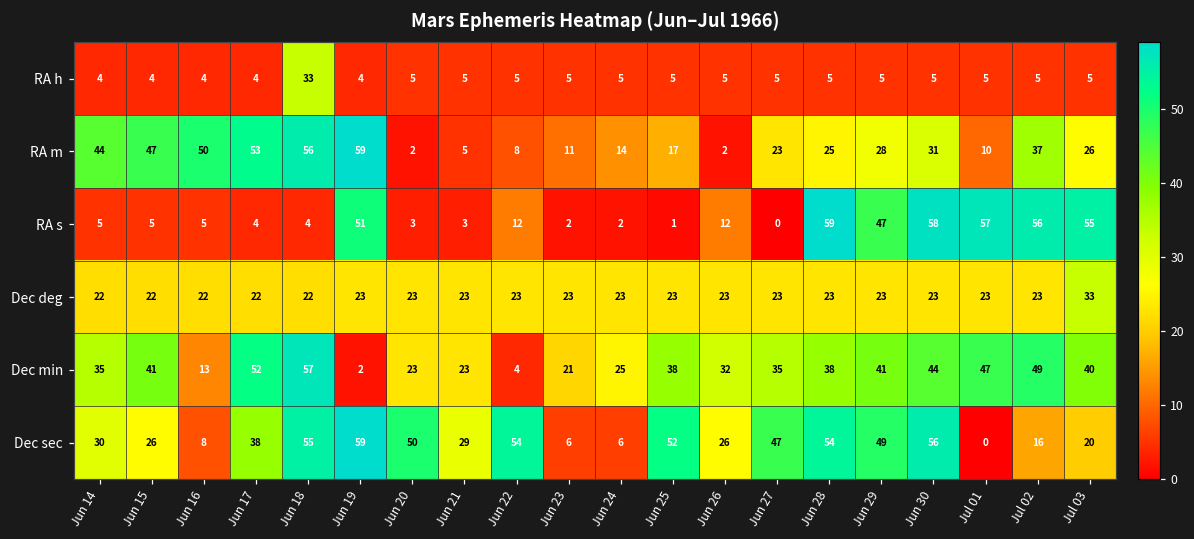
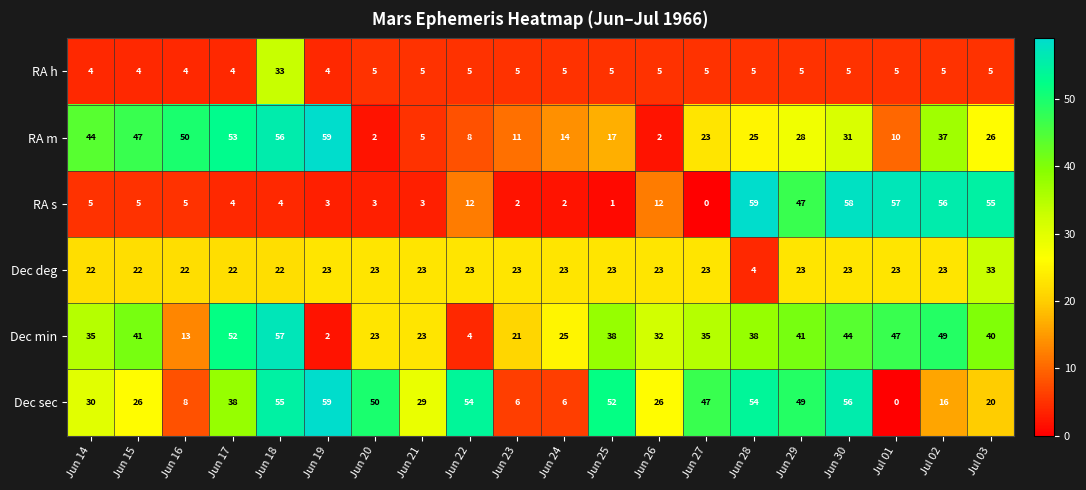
  {
    "RA h": {
      "Jun 14": 4,
      "Jun 15": 4,
      "Jun 16": 4,
      "Jun 17": 4,
      "Jun 18": 33,
      "Jun 19": 4,
      "Jun 20": 5,
      "Jun 21": 5,
      "Jun 22": 5,
      "Jun 23": 5,
      "Jun 24": 5,
      "Jun 25": 5,
      "Jun 26": 5,
      "Jun 27": 5,
      "Jun 28": 5,
      "Jun 29": 5,
      "Jun 30": 5,
      "Jul 01": 5,
      "Jul 02": 5,
      "Jul 03": 5
    },
    "RA m": {
      "Jun 14": 44,
      "Jun 15": 47,
      "Jun 16": 50,
      "Jun 17": 53,
      "Jun 18": 56,
      "Jun 19": 59,
      "Jun 20": 2,
      "Jun 21": 5,
      "Jun 22": 8,
      "Jun 23": 11,
      "Jun 24": 14,
      "Jun 25": 17,
      "Jun 26": 2,
      "Jun 27": 23,
      "Jun 28": 25,
      "Jun 29": 28,
      "Jun 30": 31,
      "Jul 01": 10,
      "Jul 02": 37,
      "Jul 03": 26
    },
    "RA s": {
      "Jun 14": 5,
      "Jun 15": 5,
      "Jun 16": 5,
      "Jun 17": 4,
      "Jun 18": 4,
-     "Jun 19": 51,
+     "Jun 19": 3,
      "Jun 20": 3,
      "Jun 21": 3,
      "Jun 22": 12,
      "Jun 23": 2,
      "Jun 24": 2,
      "Jun 25": 1,
      "Jun 26": 12,
      "Jun 27": 0,
      "Jun 28": 59,
      "Jun 29": 47,
      "Jun 30": 58,
      "Jul 01": 57,
      "Jul 02": 56,
      "Jul 03": 55
    },
    "Dec deg": {
      "Jun 14": 22,
      "Jun 15": 22,
      "Jun 16": 22,
      "Jun 17": 22,
      "Jun 18": 22,
      "Jun 19": 23,
      "Jun 20": 23,
      "Jun 21": 23,
      "Jun 22": 23,
      "Jun 23": 23,
      "Jun 24": 23,
      "Jun 25": 23,
      "Jun 26": 23,
      "Jun 27": 23,
-     "Jun 28": 23,
+     "Jun 28": 4,
      "Jun 29": 23,
      "Jun 30": 23,
      "Jul 01": 23,
      "Jul 02": 23,
      "Jul 03": 33
    },
    "Dec min": {
      "Jun 14": 35,
      "Jun 15": 41,
      "Jun 16": 13,
      "Jun 17": 52,
      "Jun 18": 57,
      "Jun 19": 2,
      "Jun 20": 23,
      "Jun 21": 23,
      "Jun 22": 4,
      "Jun 23": 21,
      "Jun 24": 25,
      "Jun 25": 38,
      "Jun 26": 32,
      "Jun 27": 35,
      "Jun 28": 38,
      "Jun 29": 41,
      "Jun 30": 44,
      "Jul 01": 47,
      "Jul 02": 49,
      "Jul 03": 40
    },
    "Dec sec": {
      "Jun 14": 30,
      "Jun 15": 26,
      "Jun 16": 8,
      "Jun 17": 38,
      "Jun 18": 55,
      "Jun 19": 59,
      "Jun 20": 50,
      "Jun 21": 29,
      "Jun 22": 54,
      "Jun 23": 6,
      "Jun 24": 6,
      "Jun 25": 52,
      "Jun 26": 26,
      "Jun 27": 47,
      "Jun 28": 54,
      "Jun 29": 49,
      "Jun 30": 56,
      "Jul 01": 0,
      "Jul 02": 16,
      "Jul 03": 20
    }
  }
